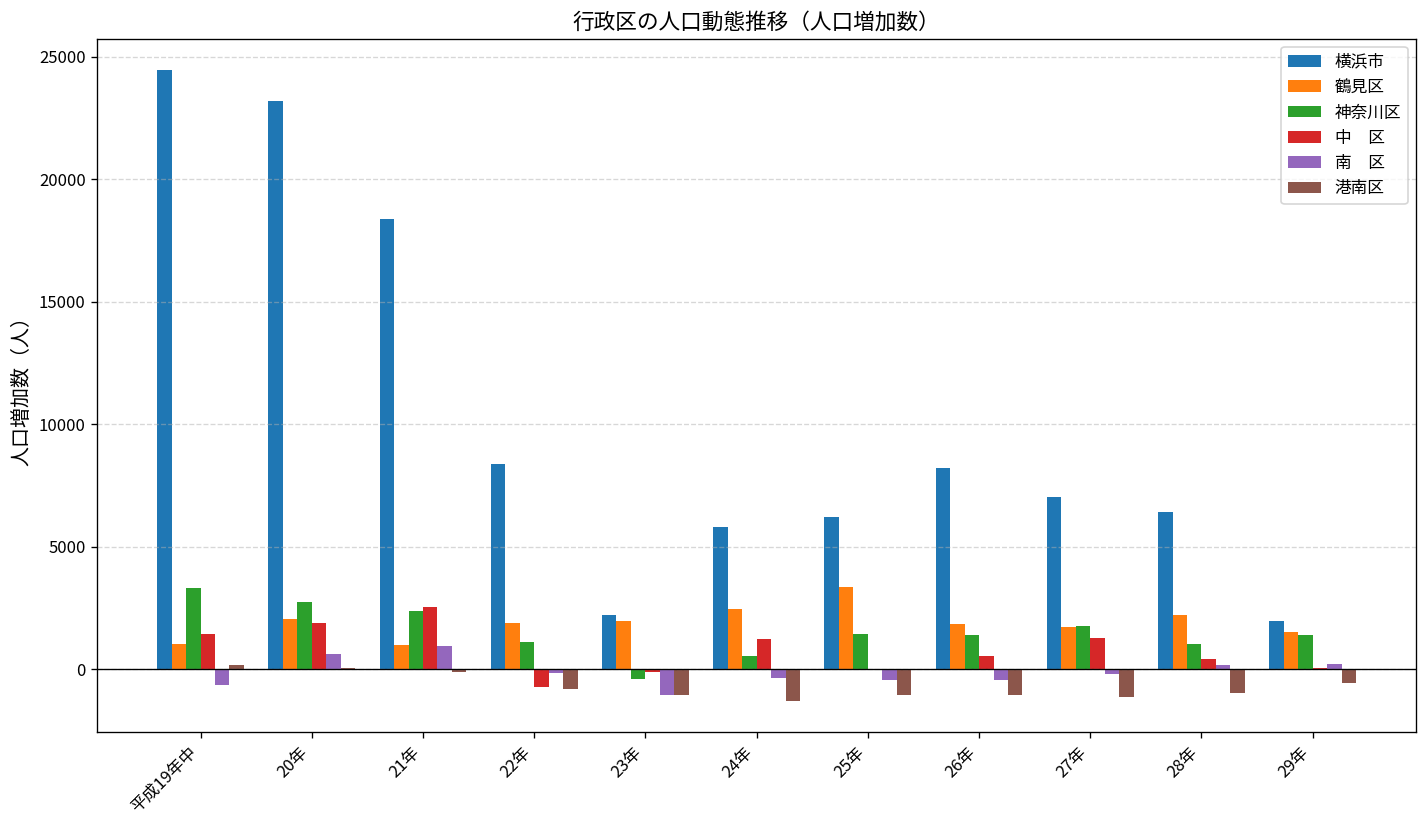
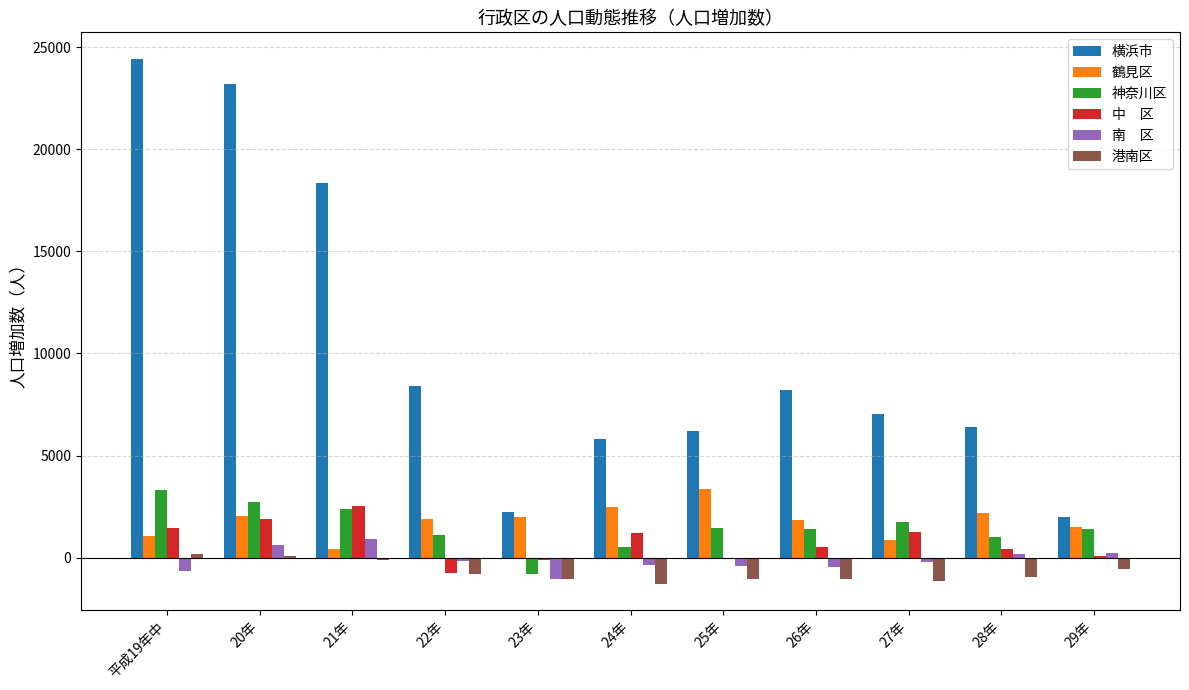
  {
    "横浜市": {
      "平成19年中": 24400,
      "20年": 23200,
      "21年": 18400,
      "22年": 8400,
      "23年": 2200,
      "24年": 5800,
      "25年": 6200,
      "26年": 8200,
      "27年": 7000,
      "28年": 6400,
      "29年": 2000
    },
    "鶴見区": {
      "平成19年中": 1000,
      "20年": 2100,
-     "21年": 1000,
+     "21年": 400,
      "22年": 1900,
      "23年": 2000,
      "24年": 2500,
      "25年": 3300,
      "26年": 1900,
-     "27年": 1700,
+     "27年": 900,
      "28年": 2200,
      "29年": 1500
    },
    "神奈川区": {
      "平成19年中": 3300,
      "20年": 2700,
      "21年": 2400,
      "22年": 1100,
-     "23年": -400,
+     "23年": -800,
      "24年": 500,
      "25年": 1400,
      "26年": 1400,
      "27年": 1800,
      "28年": 1000,
      "29年": 1400
    },
    "中 区": {
      "平成19年中": 1500,
      "20年": 1900,
      "21年": 2500,
      "22年": -700,
      "24年": 1200,
      "26年": 500,
      "27年": 1300,
      "28年": 400
    },
    "南 区": {
      "平成19年中": -600,
      "20年": 600,
      "21年": 900,
      "22年": -100,
      "23年": -1000,
      "24年": -400,
      "25年": -400,
      "26年": -500,
      "27年": -200,
      "28年": 200,
      "29年": 200
    },
    "港南区": {
      "平成19年中": 200,
      "22年": -800,
      "23年": -1100,
      "24年": -1300,
      "25年": -1100,
      "26年": -1100,
      "27年": -1100,
      "28年": -1000,
      "29年": -600
    }
  }
